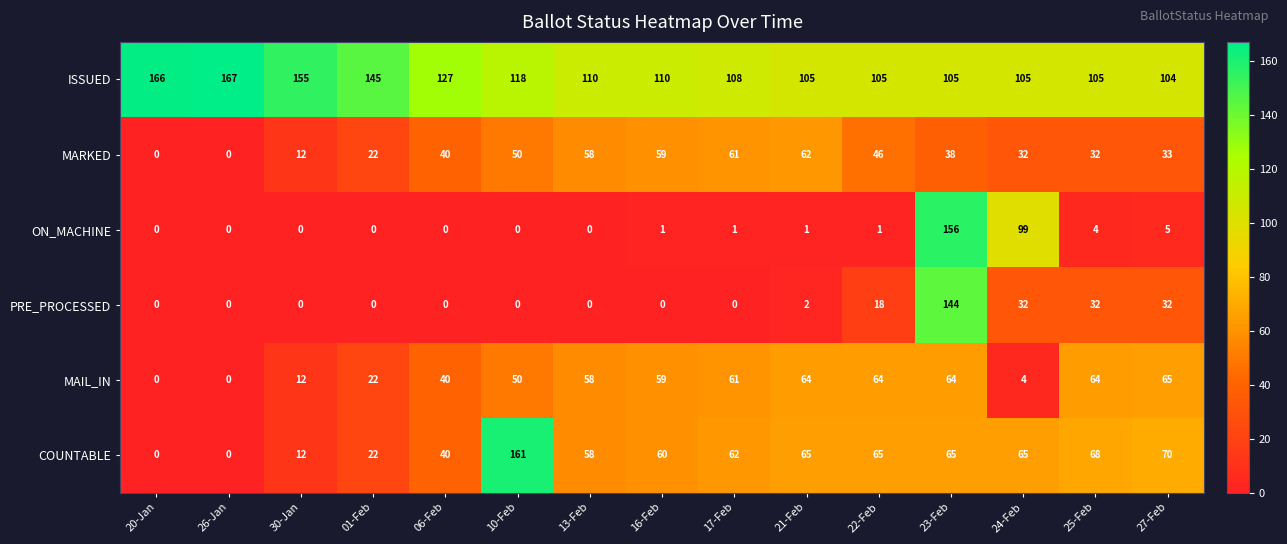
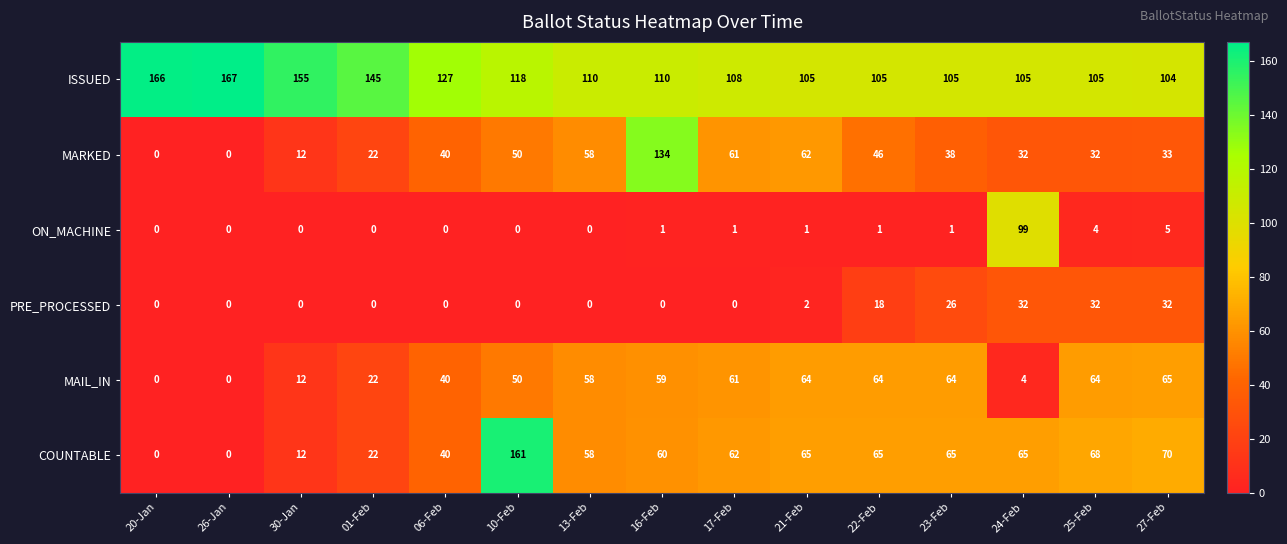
  {
    "ISSUED": {
      "20-Jan": 166,
      "26-Jan": 167,
      "30-Jan": 155,
      "01-Feb": 145,
      "06-Feb": 127,
      "10-Feb": 118,
      "13-Feb": 110,
      "16-Feb": 110,
      "17-Feb": 108,
      "21-Feb": 105,
      "22-Feb": 105,
      "23-Feb": 105,
      "24-Feb": 105,
      "25-Feb": 105,
      "27-Feb": 104
    },
    "MARKED": {
      "20-Jan": 0,
      "26-Jan": 0,
      "30-Jan": 12,
      "01-Feb": 22,
      "06-Feb": 40,
      "10-Feb": 50,
      "13-Feb": 58,
-     "16-Feb": 59,
+     "16-Feb": 134,
      "17-Feb": 61,
      "21-Feb": 62,
      "22-Feb": 46,
      "23-Feb": 38,
      "24-Feb": 32,
      "25-Feb": 32,
      "27-Feb": 33
    },
    "ON_MACHINE": {
      "20-Jan": 0,
      "26-Jan": 0,
      "30-Jan": 0,
      "01-Feb": 0,
      "06-Feb": 0,
      "10-Feb": 0,
      "13-Feb": 0,
      "16-Feb": 1,
      "17-Feb": 1,
      "21-Feb": 1,
      "22-Feb": 1,
-     "23-Feb": 156,
+     "23-Feb": 1,
      "24-Feb": 99,
      "25-Feb": 4,
      "27-Feb": 5
    },
    "PRE_PROCESSED": {
      "20-Jan": 0,
      "26-Jan": 0,
      "30-Jan": 0,
      "01-Feb": 0,
      "06-Feb": 0,
      "10-Feb": 0,
      "13-Feb": 0,
      "16-Feb": 0,
      "17-Feb": 0,
      "21-Feb": 2,
      "22-Feb": 18,
-     "23-Feb": 144,
+     "23-Feb": 26,
      "24-Feb": 32,
      "25-Feb": 32,
      "27-Feb": 32
    },
    "MAIL_IN": {
      "20-Jan": 0,
      "26-Jan": 0,
      "30-Jan": 12,
      "01-Feb": 22,
      "06-Feb": 40,
      "10-Feb": 50,
      "13-Feb": 58,
      "16-Feb": 59,
      "17-Feb": 61,
      "21-Feb": 64,
      "22-Feb": 64,
      "23-Feb": 64,
      "24-Feb": 4,
      "25-Feb": 64,
      "27-Feb": 65
    },
    "COUNTABLE": {
      "20-Jan": 0,
      "26-Jan": 0,
      "30-Jan": 12,
      "01-Feb": 22,
      "06-Feb": 40,
      "10-Feb": 161,
      "13-Feb": 58,
      "16-Feb": 60,
      "17-Feb": 62,
      "21-Feb": 65,
      "22-Feb": 65,
      "23-Feb": 65,
      "24-Feb": 65,
      "25-Feb": 68,
      "27-Feb": 70
    }
  }
